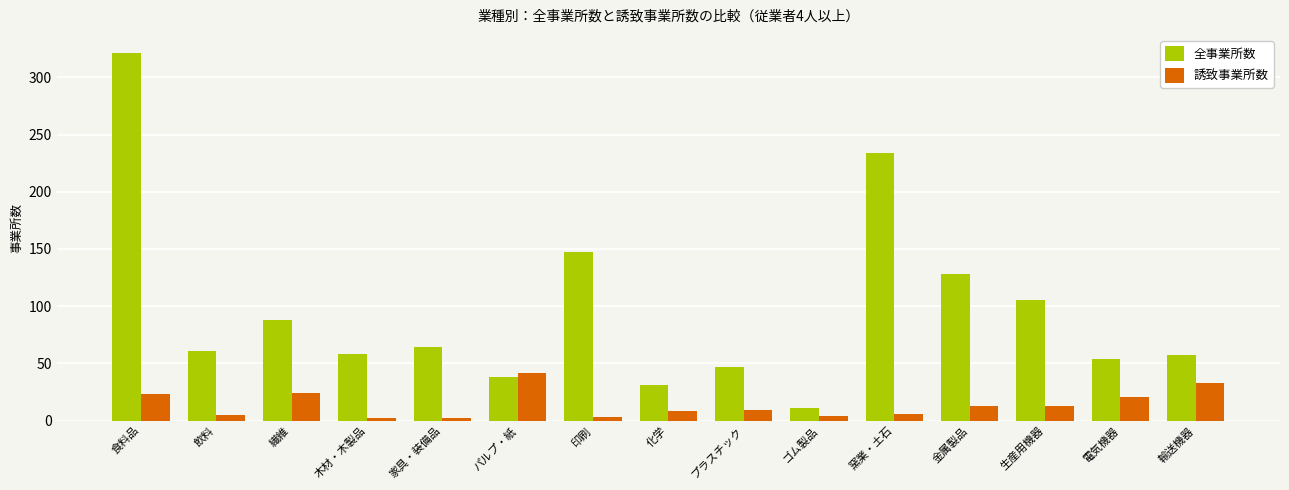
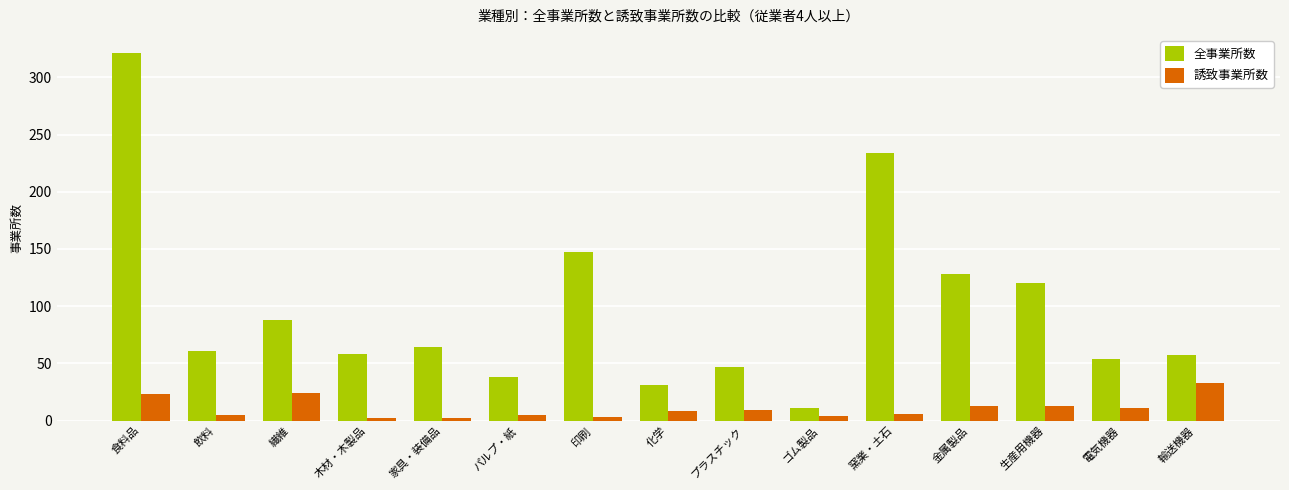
  {
    "全事業所数": {
      "食料品": 321,
      "飲料": 61,
      "繊維": 88,
      "木材・木製品": 58,
      "家具・装備品": 64,
      "パルプ・紙": 38,
      "印刷": 147,
      "化学": 31,
      "プラスチック": 47,
      "ゴム製品": 11,
      "窯業・土石": 234,
      "金属製品": 128,
-     "生産用機器": 105,
+     "生産用機器": 120,
      "電気機器": 54,
      "輸送機器": 57
    },
    "誘致事業所数": {
      "食料品": 23,
      "飲料": 5,
      "繊維": 24,
-     "パルプ・紙": 42,
+     "パルプ・紙": 5,
      "印刷": 3,
      "化学": 8,
      "プラスチック": 9,
      "ゴム製品": 4,
      "窯業・土石": 6,
      "金属製品": 13,
      "生産用機器": 13,
-     "電気機器": 21,
+     "電気機器": 11,
      "輸送機器": 33
    }
  }
